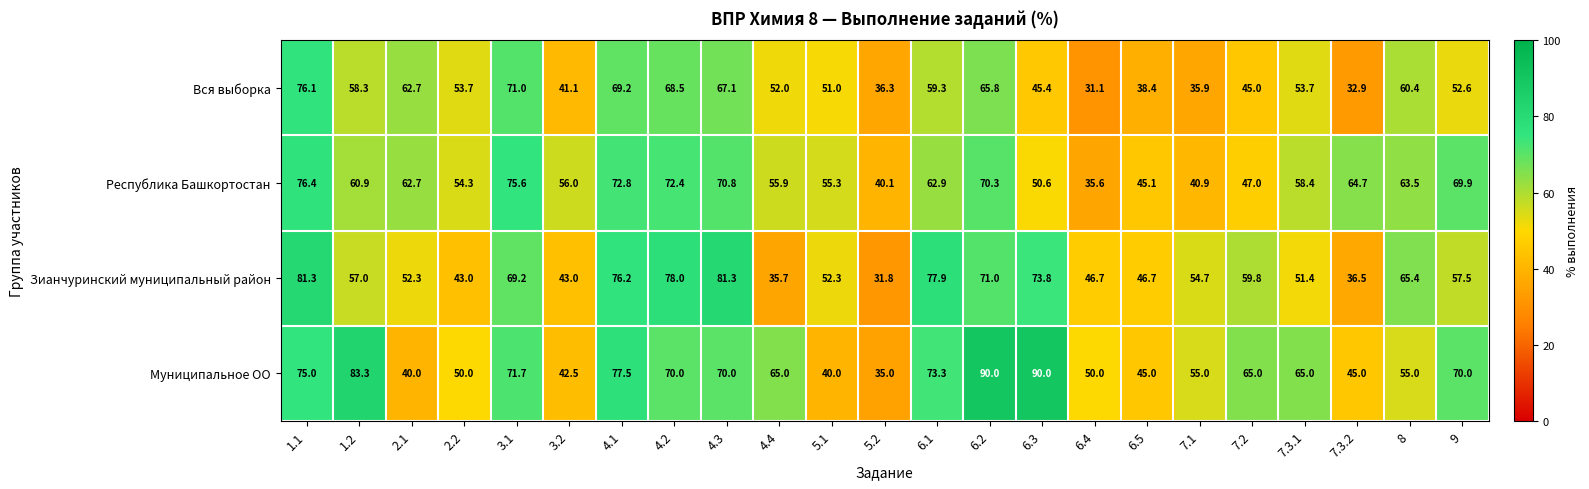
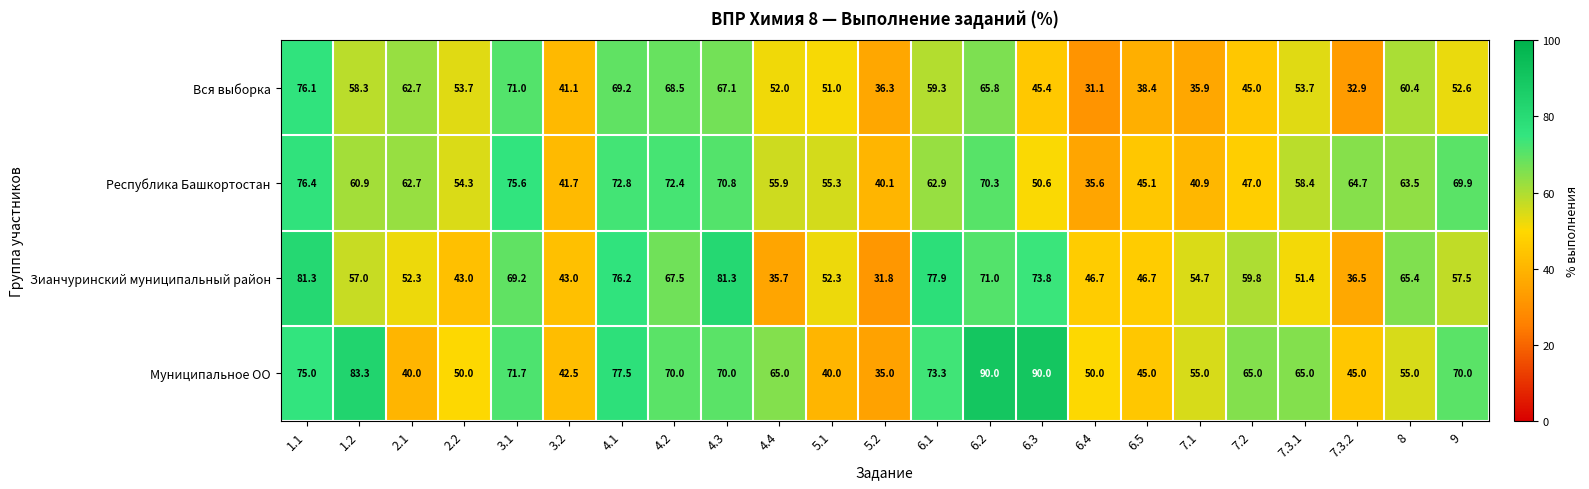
  {
    "Вся выборка": {
      "1.1": 76.1,
      "1.2": 58.3,
      "2.1": 62.7,
      "2.2": 53.7,
      "3.1": 71.0,
      "3.2": 41.1,
      "4.1": 69.2,
      "4.2": 68.5,
      "4.3": 67.1,
      "4.4": 52.0,
      "5.1": 51.0,
      "5.2": 36.3,
      "6.1": 59.3,
      "6.2": 65.8,
      "6.3": 45.4,
      "6.4": 31.1,
      "6.5": 38.4,
      "7.1": 35.9,
      "7.2": 45.0,
      "7.3.1": 53.7,
      "7.3.2": 32.9,
      "8": 60.4,
      "9": 52.6
    },
    "Республика Башкортостан": {
      "1.1": 76.4,
      "1.2": 60.9,
      "2.1": 62.7,
      "2.2": 54.3,
      "3.1": 75.6,
-     "3.2": 56.0,
+     "3.2": 41.7,
      "4.1": 72.8,
      "4.2": 72.4,
      "4.3": 70.8,
      "4.4": 55.9,
      "5.1": 55.3,
      "5.2": 40.1,
      "6.1": 62.9,
      "6.2": 70.3,
      "6.3": 50.6,
      "6.4": 35.6,
      "6.5": 45.1,
      "7.1": 40.9,
      "7.2": 47.0,
      "7.3.1": 58.4,
      "7.3.2": 64.7,
      "8": 63.5,
      "9": 69.9
    },
    "Зианчуринский муниципальный район": {
      "1.1": 81.3,
      "1.2": 57.0,
      "2.1": 52.3,
      "2.2": 43.0,
      "3.1": 69.2,
      "3.2": 43.0,
      "4.1": 76.2,
-     "4.2": 78.0,
+     "4.2": 67.5,
      "4.3": 81.3,
      "4.4": 35.7,
      "5.1": 52.3,
      "5.2": 31.8,
      "6.1": 77.9,
      "6.2": 71.0,
      "6.3": 73.8,
      "6.4": 46.7,
      "6.5": 46.7,
      "7.1": 54.7,
      "7.2": 59.8,
      "7.3.1": 51.4,
      "7.3.2": 36.5,
      "8": 65.4,
      "9": 57.5
    },
    "Муниципальное ОО": {
      "1.1": 75.0,
      "1.2": 83.3,
      "2.1": 40.0,
      "2.2": 50.0,
      "3.1": 71.7,
      "3.2": 42.5,
      "4.1": 77.5,
      "4.2": 70.0,
      "4.3": 70.0,
      "4.4": 65.0,
      "5.1": 40.0,
      "5.2": 35.0,
      "6.1": 73.3,
      "6.2": 90.0,
      "6.3": 90.0,
      "6.4": 50.0,
      "6.5": 45.0,
      "7.1": 55.0,
      "7.2": 65.0,
      "7.3.1": 65.0,
      "7.3.2": 45.0,
      "8": 55.0,
      "9": 70.0
    }
  }
